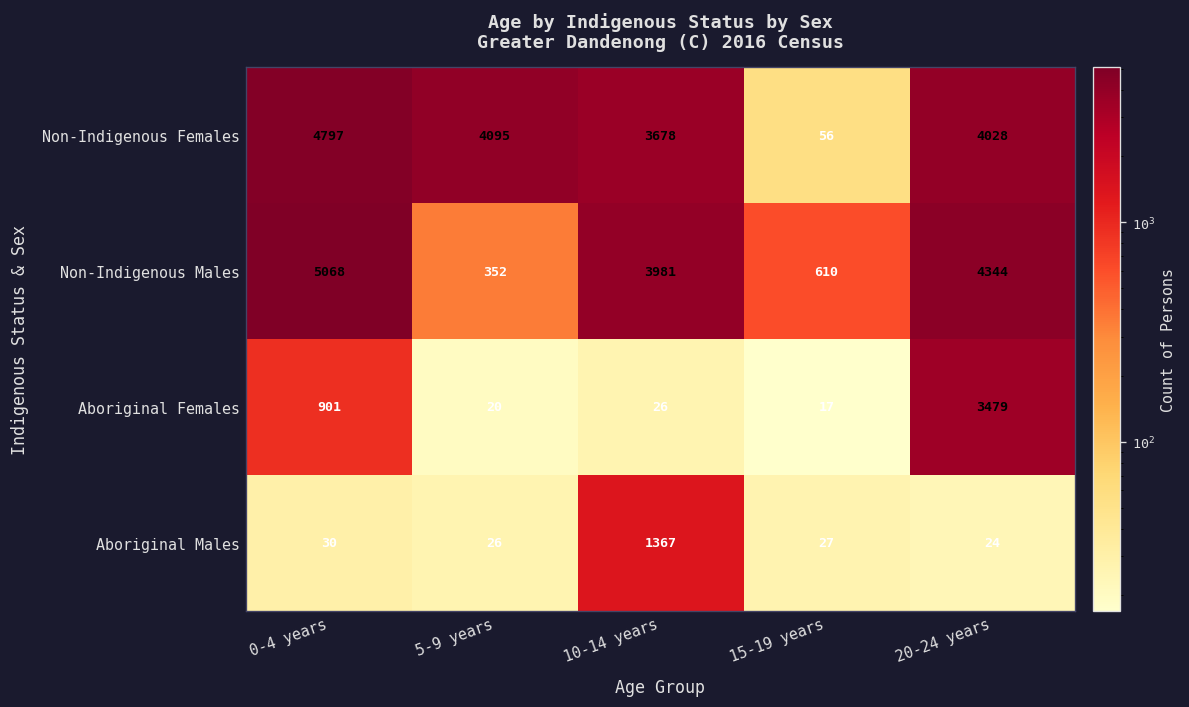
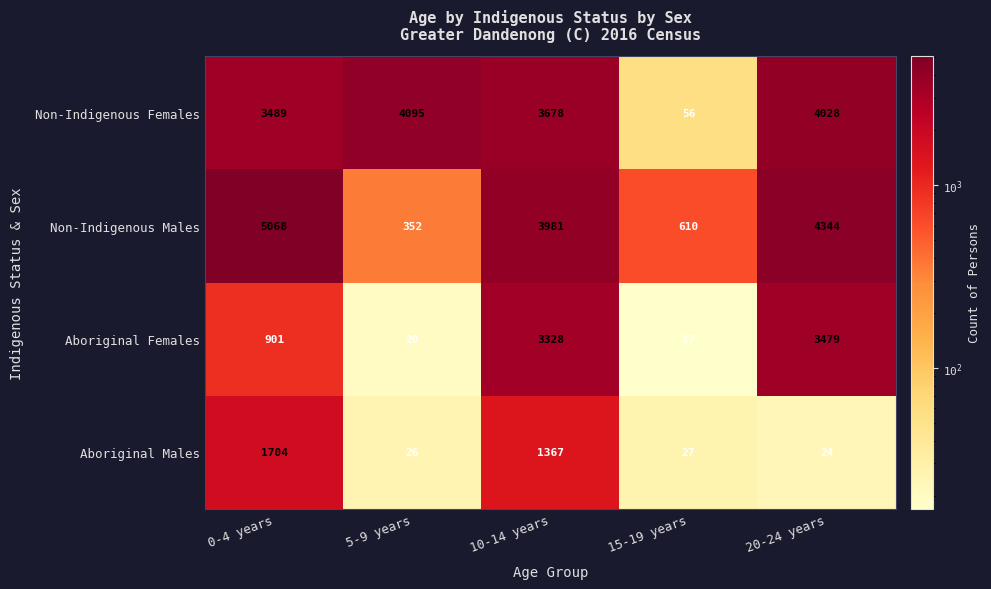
  {
    "Non-Indigenous Females": {
-     "0-4 years": 4797,
+     "0-4 years": 3489,
      "5-9 years": 4095,
      "10-14 years": 3678,
      "15-19 years": 56,
      "20-24 years": 4028
    },
    "Non-Indigenous Males": {
      "0-4 years": 5068,
      "5-9 years": 352,
      "10-14 years": 3981,
      "15-19 years": 610,
      "20-24 years": 4344
    },
    "Aboriginal Females": {
      "0-4 years": 901,
      "5-9 years": 20,
-     "10-14 years": 26,
+     "10-14 years": 3328,
      "15-19 years": 17,
      "20-24 years": 3479
    },
    "Aboriginal Males": {
-     "0-4 years": 30,
+     "0-4 years": 1704,
      "5-9 years": 26,
      "10-14 years": 1367,
      "15-19 years": 27,
      "20-24 years": 24
    }
  }
